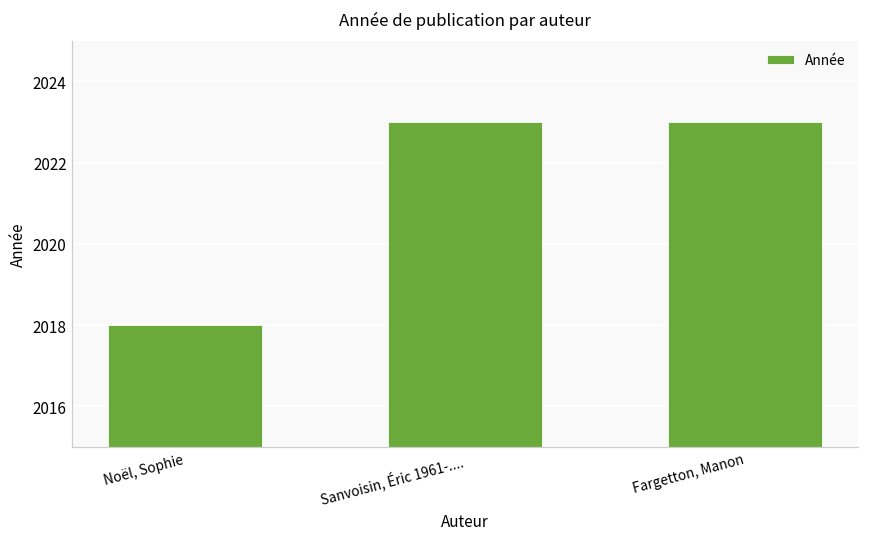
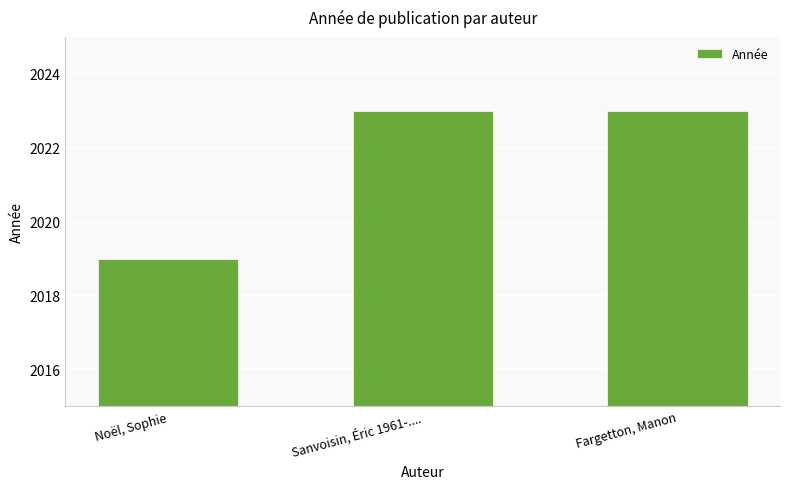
  {
-   "Noël, Sophie": 2018,
+   "Noël, Sophie": 2019,
    "Sanvoisin, Éric 1961-....": 2023,
    "Fargetton, Manon": 2023
  }
